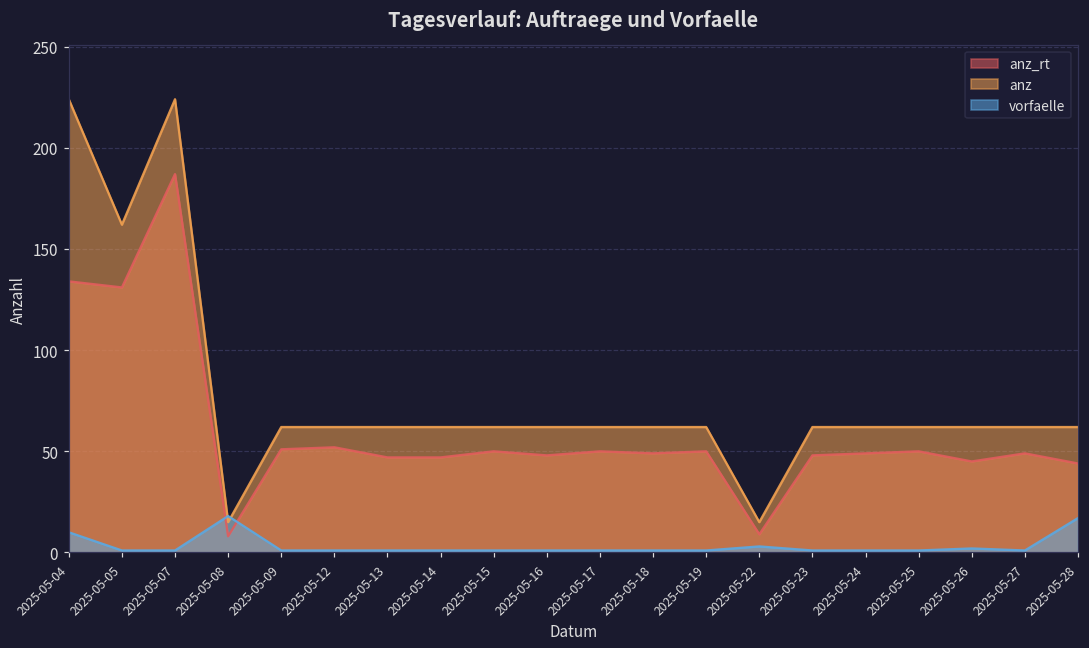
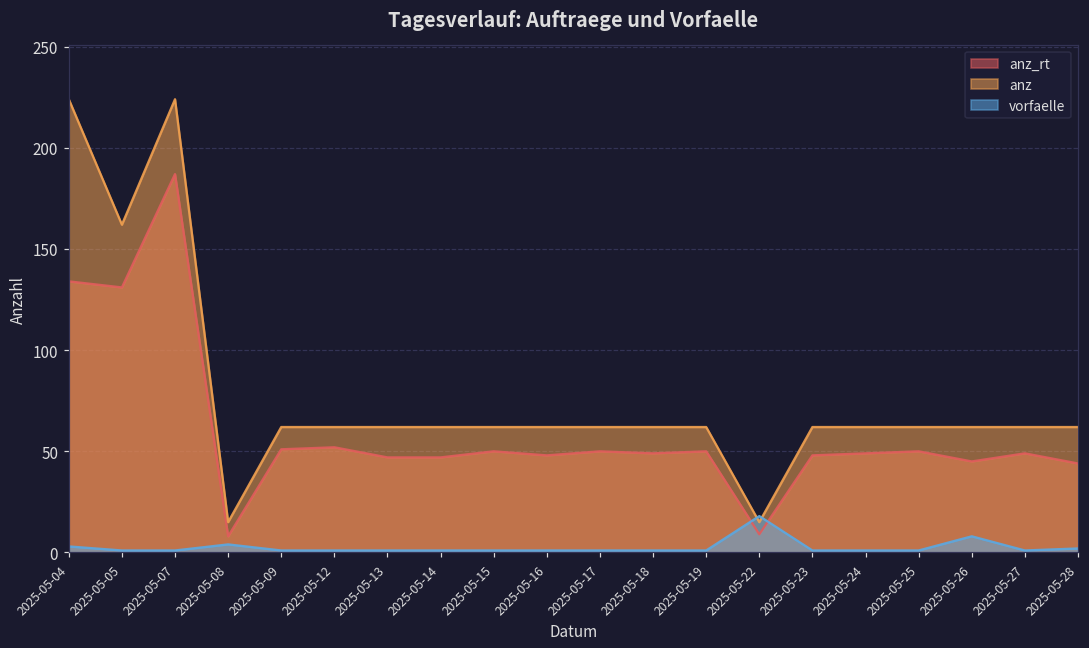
  {
    "vorfaelle": {
-     "2025-05-04": 10,
+     "2025-05-04": 3,
      "2025-05-05": 1,
      "2025-05-07": 1,
-     "2025-05-08": 18,
+     "2025-05-08": 4,
      "2025-05-09": 1,
      "2025-05-12": 1,
      "2025-05-13": 1,
      "2025-05-14": 1,
      "2025-05-15": 1,
      "2025-05-16": 1,
      "2025-05-17": 1,
      "2025-05-18": 1,
      "2025-05-19": 1,
-     "2025-05-22": 3,
+     "2025-05-22": 18,
      "2025-05-23": 1,
      "2025-05-24": 1,
      "2025-05-25": 1,
-     "2025-05-26": 2,
+     "2025-05-26": 8,
      "2025-05-27": 1,
-     "2025-05-28": 17
+     "2025-05-28": 2
    }
  }
